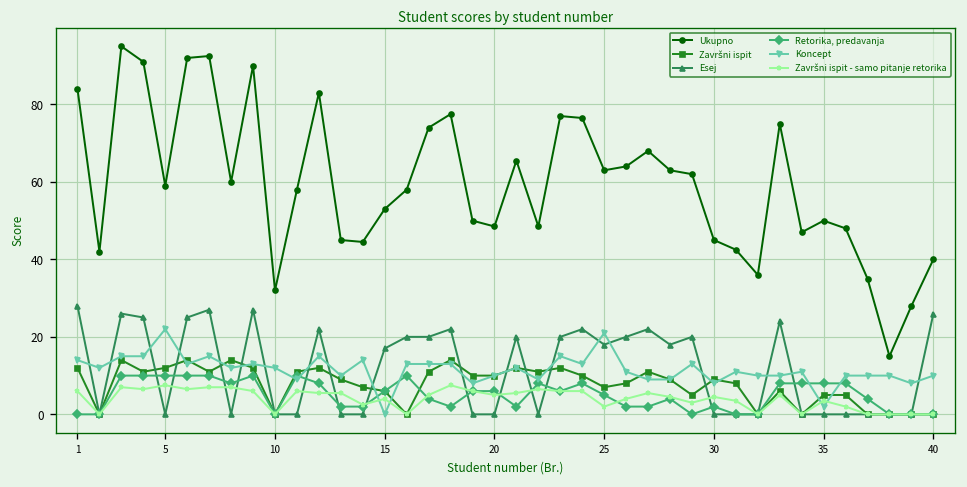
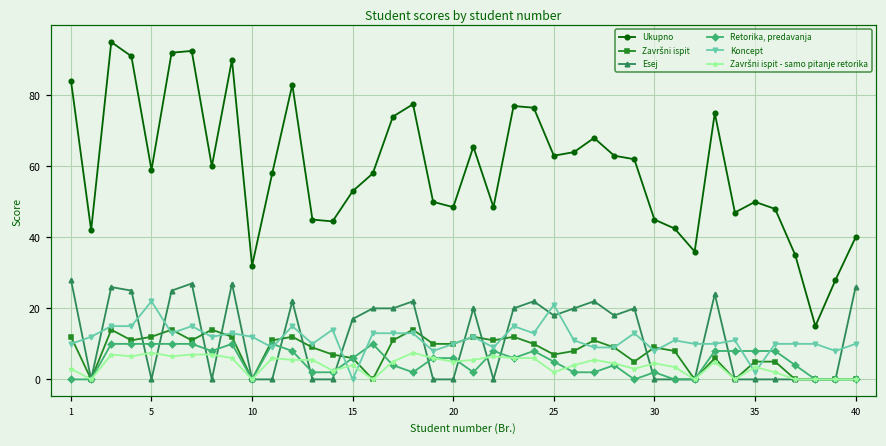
  {
    "Ukupno": {
      "1": 84,
      "5": 59,
      "10": 32,
      "15": 53,
      "20": 49,
      "25": 63,
      "30": 45,
      "35": 50,
      "40": 40
    },
    "Koncept": {
-     "1": 14,
+     "1": 10,
      "5": 22,
      "10": 12,
      "15": 0,
      "25": 21,
      "30": 8,
      "35": 2,
      "40": 10
    },
    "Završni ispit - samo pitanje retorika": {
-     "1": 6,
+     "1": 3,
      "5": 8,
      "15": 4,
      "20": 5,
      "25": 2,
      "30": 5,
      "35": 4
    }
  }
